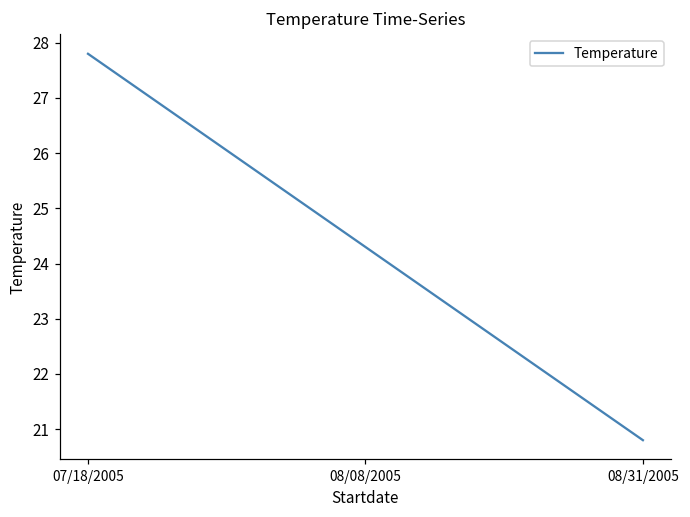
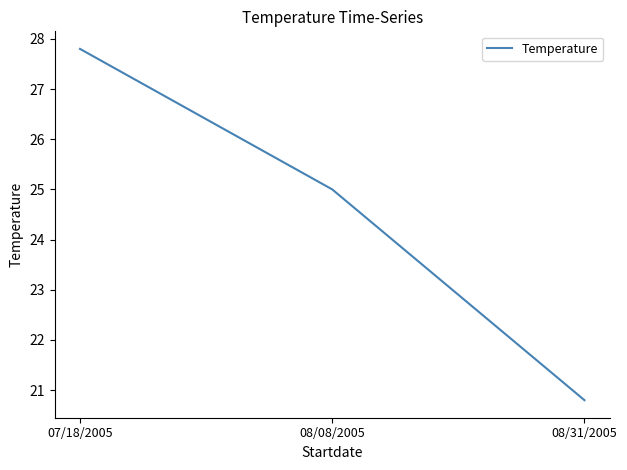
  {
    "07/18/2005": 27.8,
-   "08/08/2005": 24.3,
+   "08/08/2005": 25.0,
    "08/31/2005": 20.8
  }
